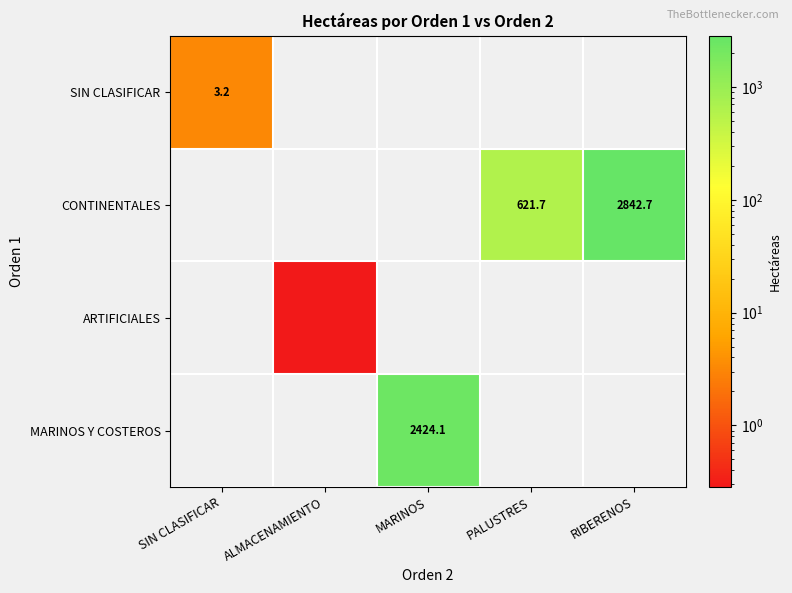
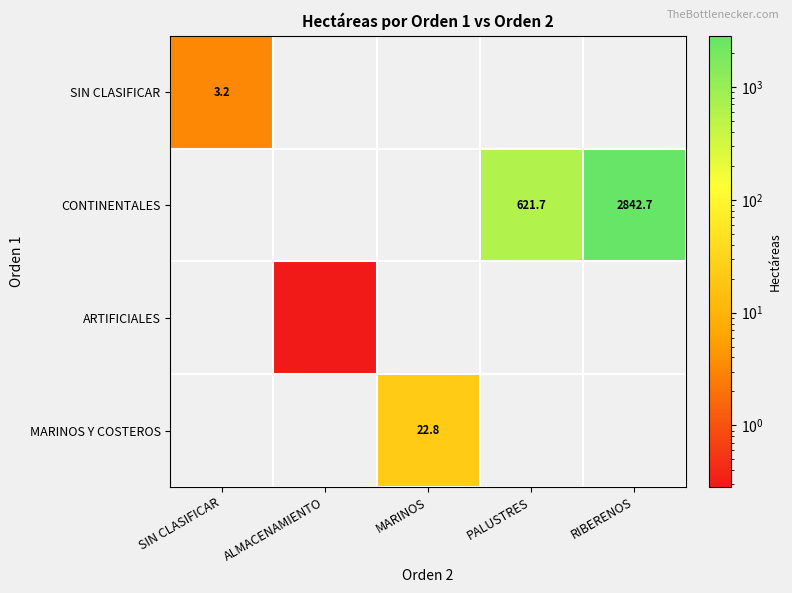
  {
    "SIN CLASIFICAR": {
      "SIN CLASIFICAR": 3.2
    },
    "CONTINENTALES": {
      "PALUSTRES": 621.7,
      "RIBERENOS": 2842.7
    },
    "MARINOS Y COSTEROS": {
-     "MARINOS": 2424.1
+     "MARINOS": 22.8
    }
  }
